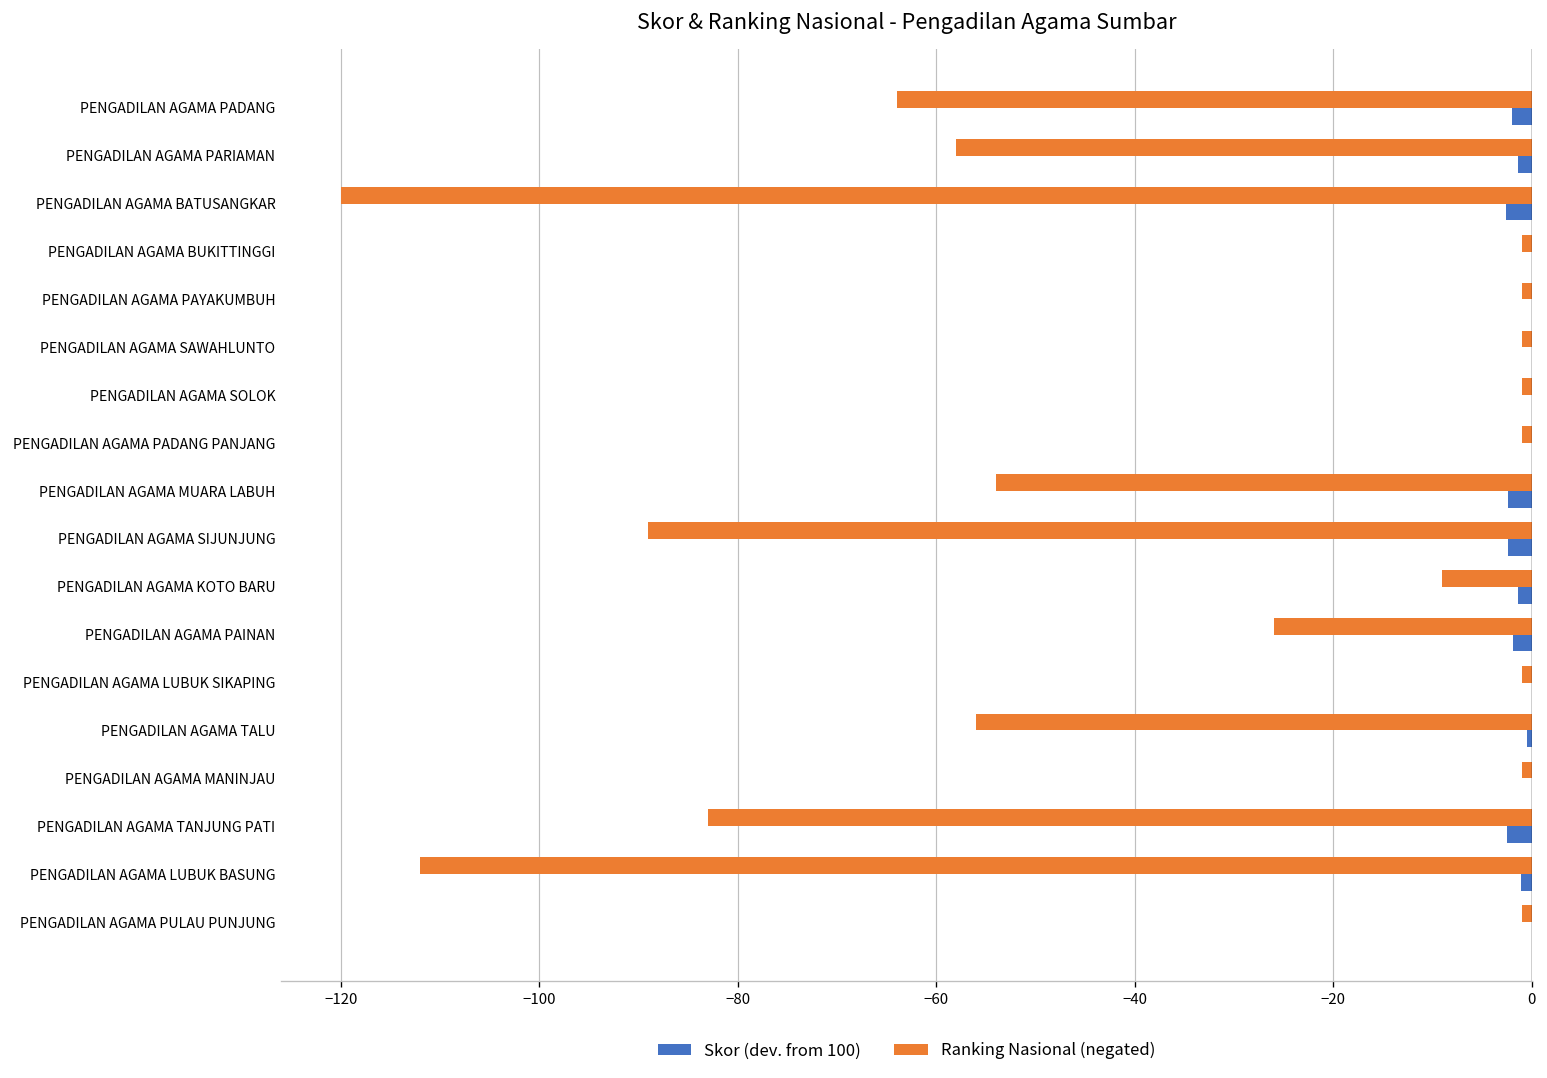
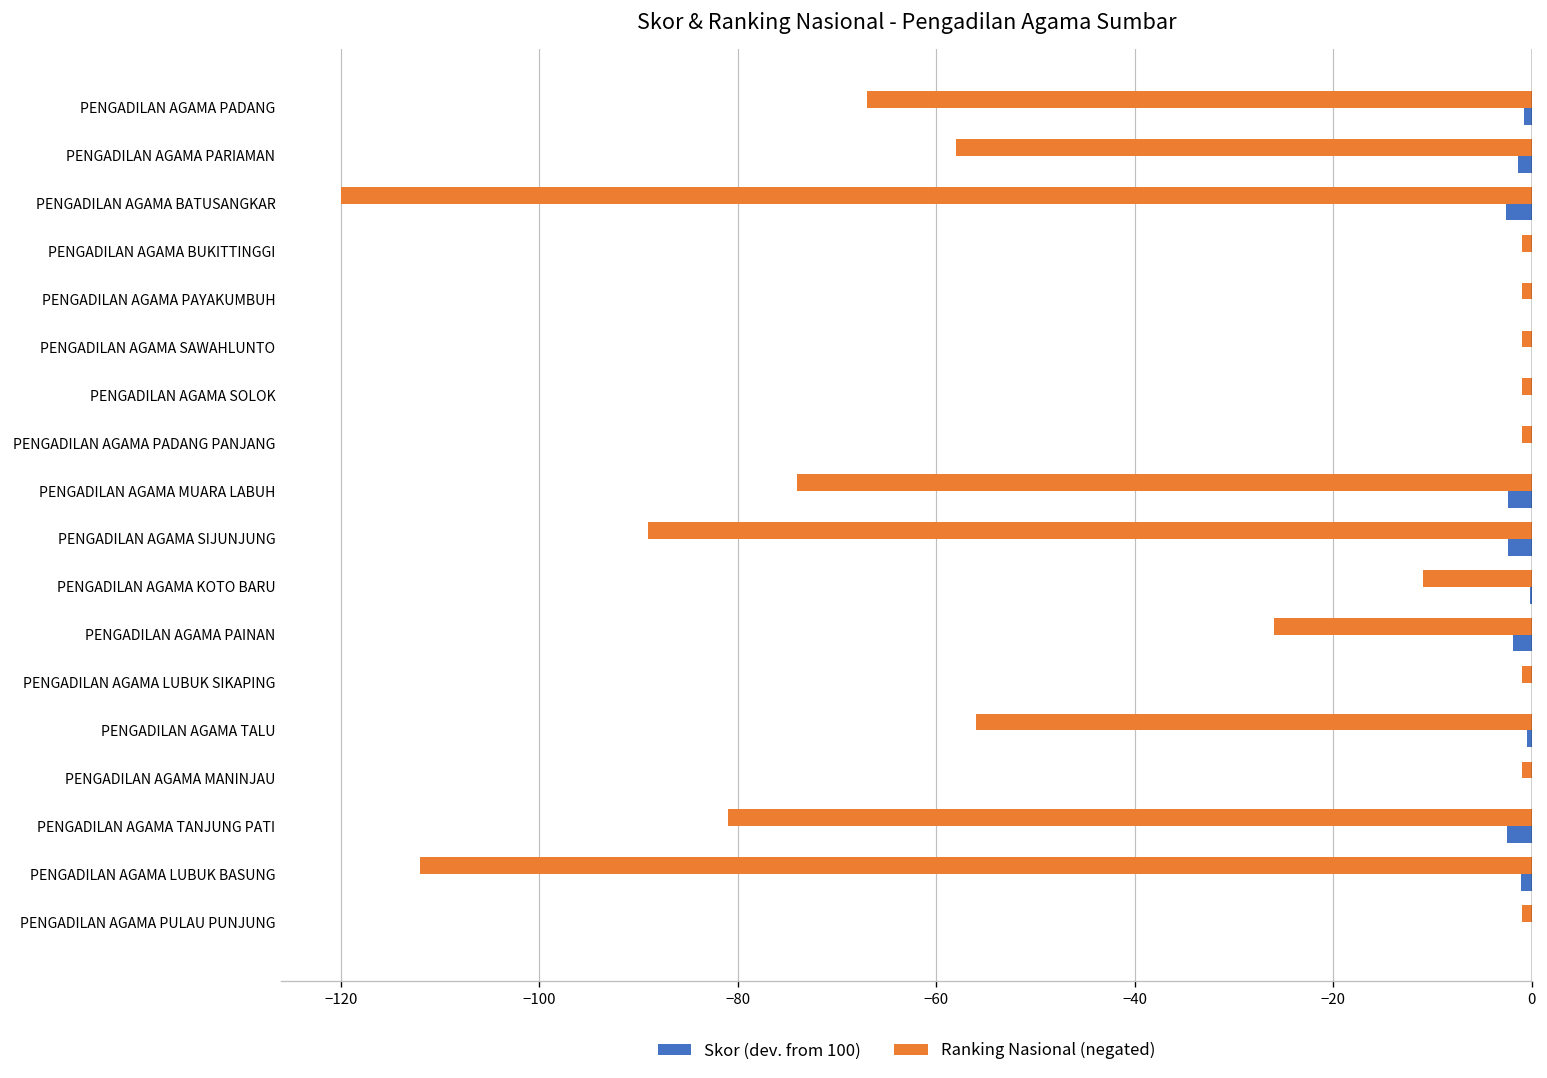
  {
    "Skor (dev. from 100)": {
-     "PENGADILAN AGAMA PADANG": -2,
+     "PENGADILAN AGAMA PADANG": -1,
      "PENGADILAN AGAMA PARIAMAN": -1,
      "PENGADILAN AGAMA BATUSANGKAR": -3,
      "PENGADILAN AGAMA BUKITTINGGI": 0,
      "PENGADILAN AGAMA PAYAKUMBUH": 0,
      "PENGADILAN AGAMA SAWAHLUNTO": 0,
      "PENGADILAN AGAMA SOLOK": 0,
      "PENGADILAN AGAMA PADANG PANJANG": 0,
      "PENGADILAN AGAMA MUARA LABUH": -2,
      "PENGADILAN AGAMA SIJUNJUNG": -2,
-     "PENGADILAN AGAMA KOTO BARU": -1,
+     "PENGADILAN AGAMA KOTO BARU": 0,
      "PENGADILAN AGAMA PAINAN": -2,
      "PENGADILAN AGAMA LUBUK SIKAPING": 0,
      "PENGADILAN AGAMA TALU": -1,
      "PENGADILAN AGAMA MANINJAU": 0,
      "PENGADILAN AGAMA TANJUNG PATI": -2,
      "PENGADILAN AGAMA LUBUK BASUNG": -1,
      "PENGADILAN AGAMA PULAU PUNJUNG": 0
    },
    "Ranking Nasional (negated)": {
-     "PENGADILAN AGAMA PADANG": -64,
+     "PENGADILAN AGAMA PADANG": -67,
      "PENGADILAN AGAMA PARIAMAN": -58,
      "PENGADILAN AGAMA BATUSANGKAR": -120,
      "PENGADILAN AGAMA BUKITTINGGI": -1,
      "PENGADILAN AGAMA PAYAKUMBUH": -1,
      "PENGADILAN AGAMA SAWAHLUNTO": -1,
      "PENGADILAN AGAMA SOLOK": -1,
      "PENGADILAN AGAMA PADANG PANJANG": -1,
-     "PENGADILAN AGAMA MUARA LABUH": -54,
+     "PENGADILAN AGAMA MUARA LABUH": -74,
      "PENGADILAN AGAMA SIJUNJUNG": -89,
-     "PENGADILAN AGAMA KOTO BARU": -9,
+     "PENGADILAN AGAMA KOTO BARU": -11,
      "PENGADILAN AGAMA PAINAN": -26,
      "PENGADILAN AGAMA LUBUK SIKAPING": -1,
      "PENGADILAN AGAMA TALU": -56,
      "PENGADILAN AGAMA MANINJAU": -1,
-     "PENGADILAN AGAMA TANJUNG PATI": -83,
+     "PENGADILAN AGAMA TANJUNG PATI": -81,
      "PENGADILAN AGAMA LUBUK BASUNG": -112,
      "PENGADILAN AGAMA PULAU PUNJUNG": -1
    }
  }
